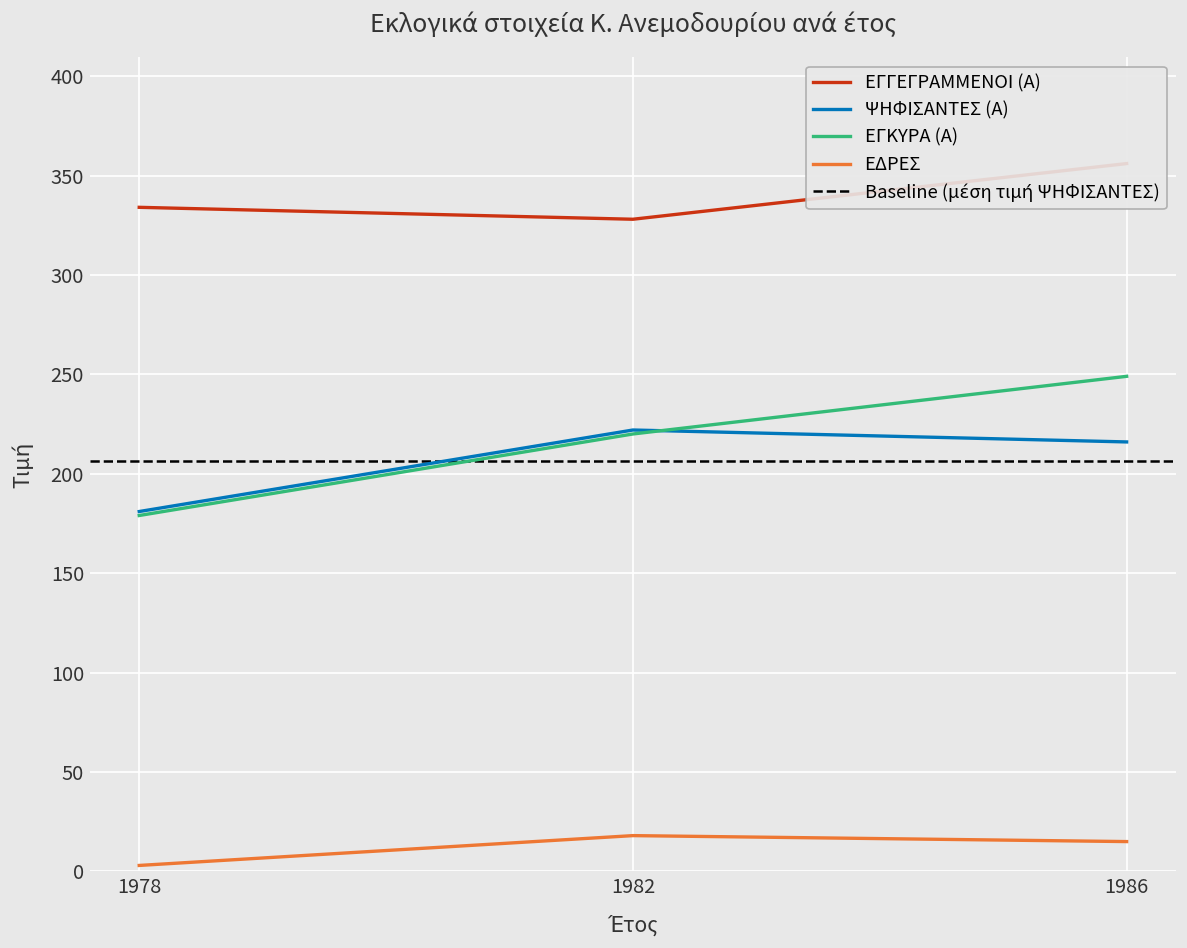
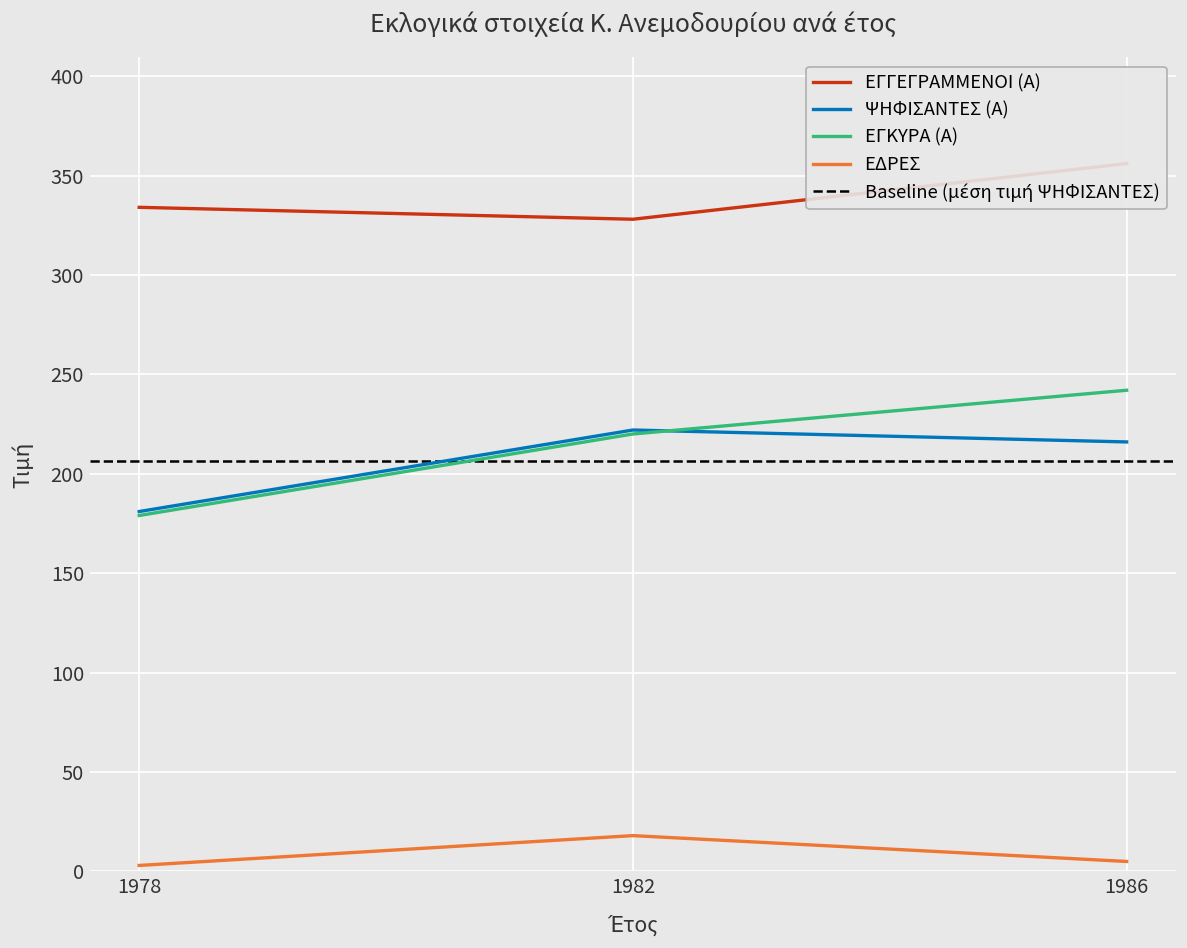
  {
    "ΕΓΓΕΓΡΑΜΜΕΝΟΙ (Α)": {
      "1978": 334,
      "1982": 328
    },
    "ΨΗΦΙΣΑΝΤΕΣ (Α)": {
      "1978": 181,
      "1982": 222,
      "1986": 216
    },
    "ΕΓΚΥΡΑ (Α)": {
      "1978": 179,
      "1982": 220,
-     "1986": 249
+     "1986": 242
    },
    "ΕΔΡΕΣ": {
      "1978": 3,
      "1982": 18,
-     "1986": 15
+     "1986": 5
    }
  }
